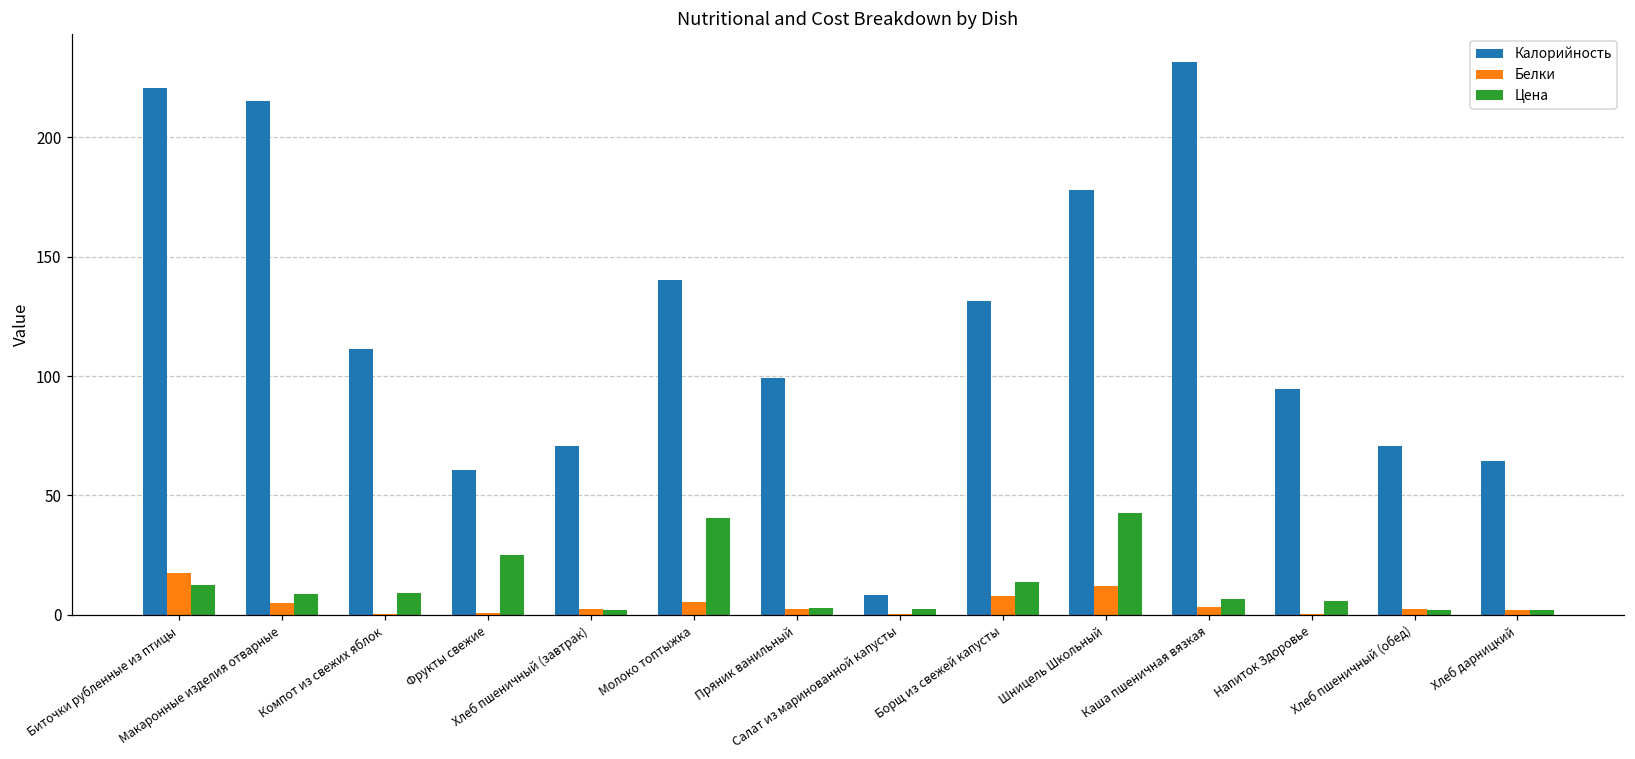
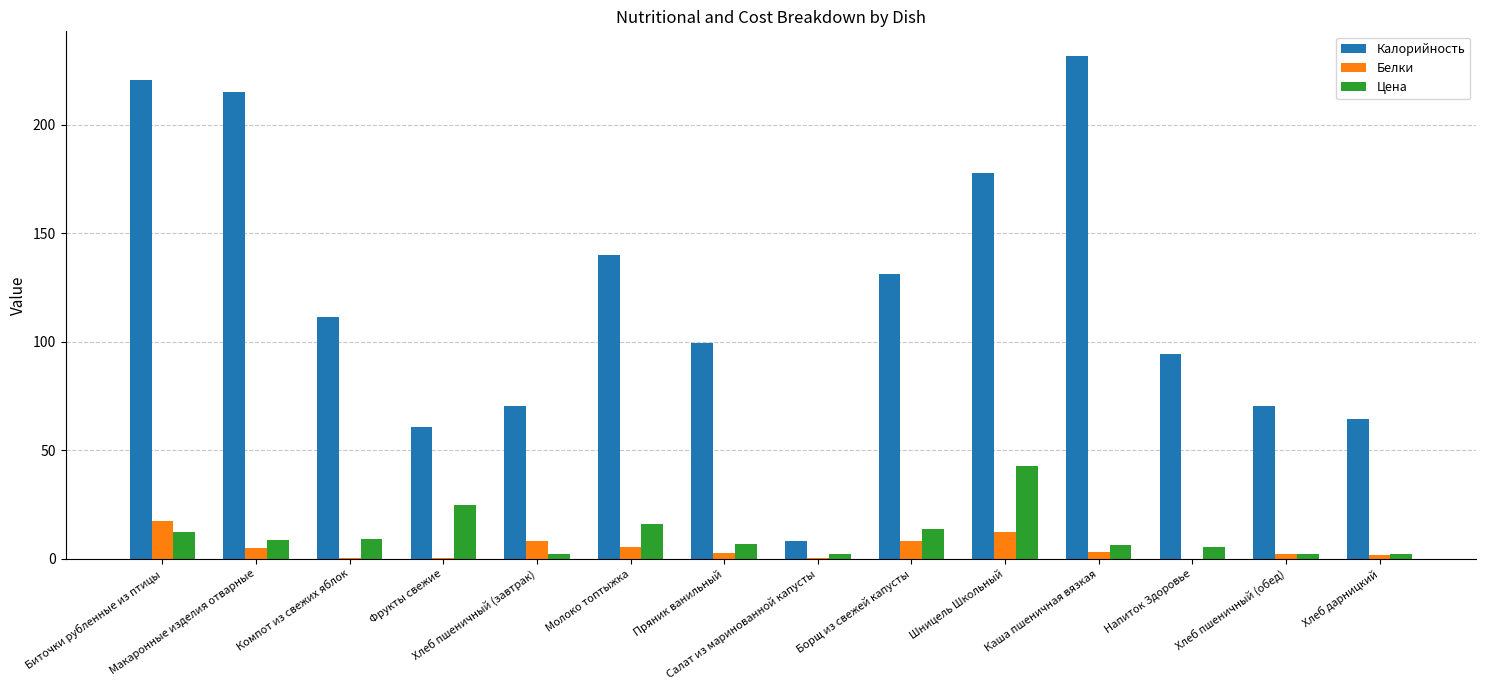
  {
    "Калорийность": {
      "Биточки рубленные из птицы": 221,
      "Макаронные изделия отварные": 215,
      "Компот из свежих яблок": 111,
      "Фрукты свежие": 61,
      "Хлеб пшеничный (завтрак)": 70,
      "Молоко топтыжка": 140,
      "Пряник ванильный": 99,
      "Салат из маринованной капусты": 8,
      "Борщ из свежей капусты": 131,
      "Шницель Школьный": 178,
      "Каша пшеничная вязкая": 232,
      "Напиток Здоровье": 95,
      "Хлеб пшеничный (обед)": 70,
      "Хлеб дарницкий": 65
    },
    "Белки": {
      "Биточки рубленные из птицы": 18,
      "Макаронные изделия отварные": 5,
-     "Хлеб пшеничный (завтрак)": 2,
+     "Хлеб пшеничный (завтрак)": 8,
      "Молоко топтыжка": 5,
      "Пряник ванильный": 2,
      "Борщ из свежей капусты": 8,
      "Шницель Школьный": 12,
      "Каша пшеничная вязкая": 3,
      "Хлеб пшеничный (обед)": 2,
      "Хлеб дарницкий": 2
    },
    "Цена": {
      "Биточки рубленные из птицы": 12,
      "Макаронные изделия отварные": 9,
      "Компот из свежих яблок": 9,
      "Фрукты свежие": 25,
      "Хлеб пшеничный (завтрак)": 2,
-     "Молоко топтыжка": 41,
-     "Пряник ванильный": 3,
+     "Молоко топтыжка": 16,
+     "Пряник ванильный": 7,
      "Салат из маринованной капусты": 2,
      "Борщ из свежей капусты": 14,
      "Шницель Школьный": 43,
      "Каша пшеничная вязкая": 6,
      "Напиток Здоровье": 6,
      "Хлеб пшеничный (обед)": 2,
      "Хлеб дарницкий": 2
    }
  }
